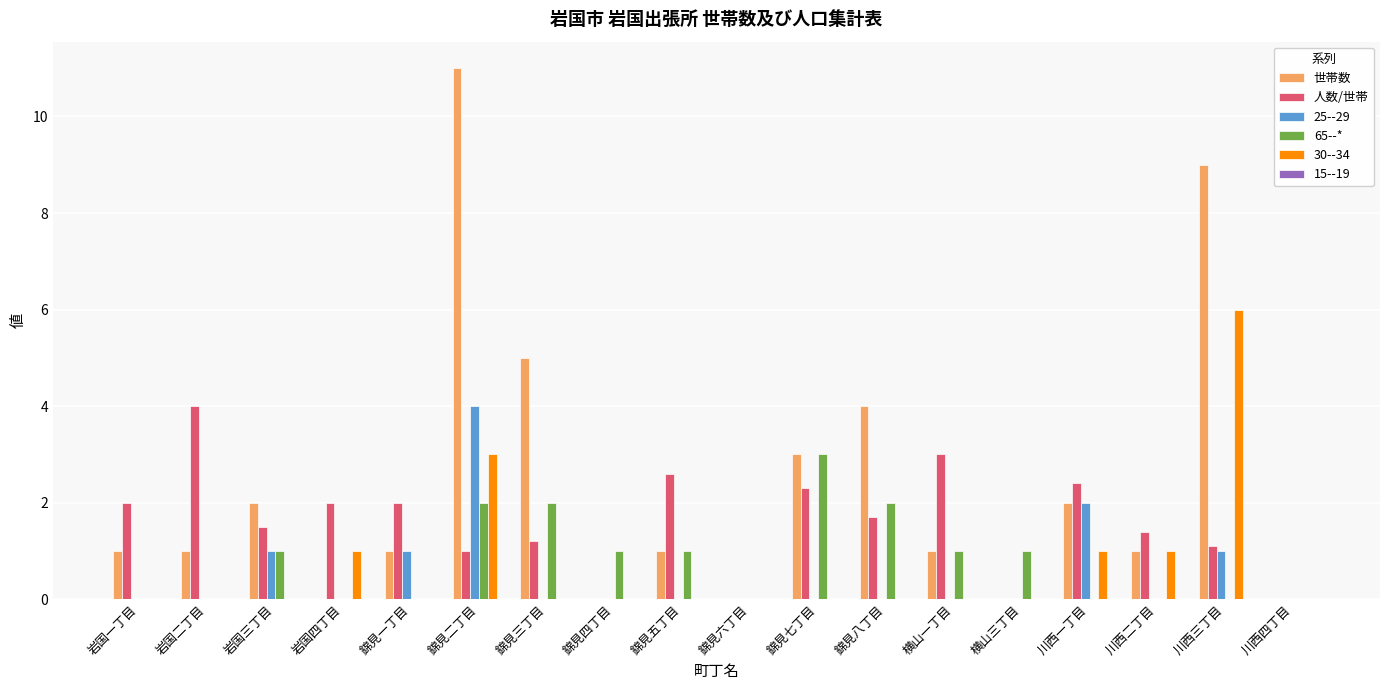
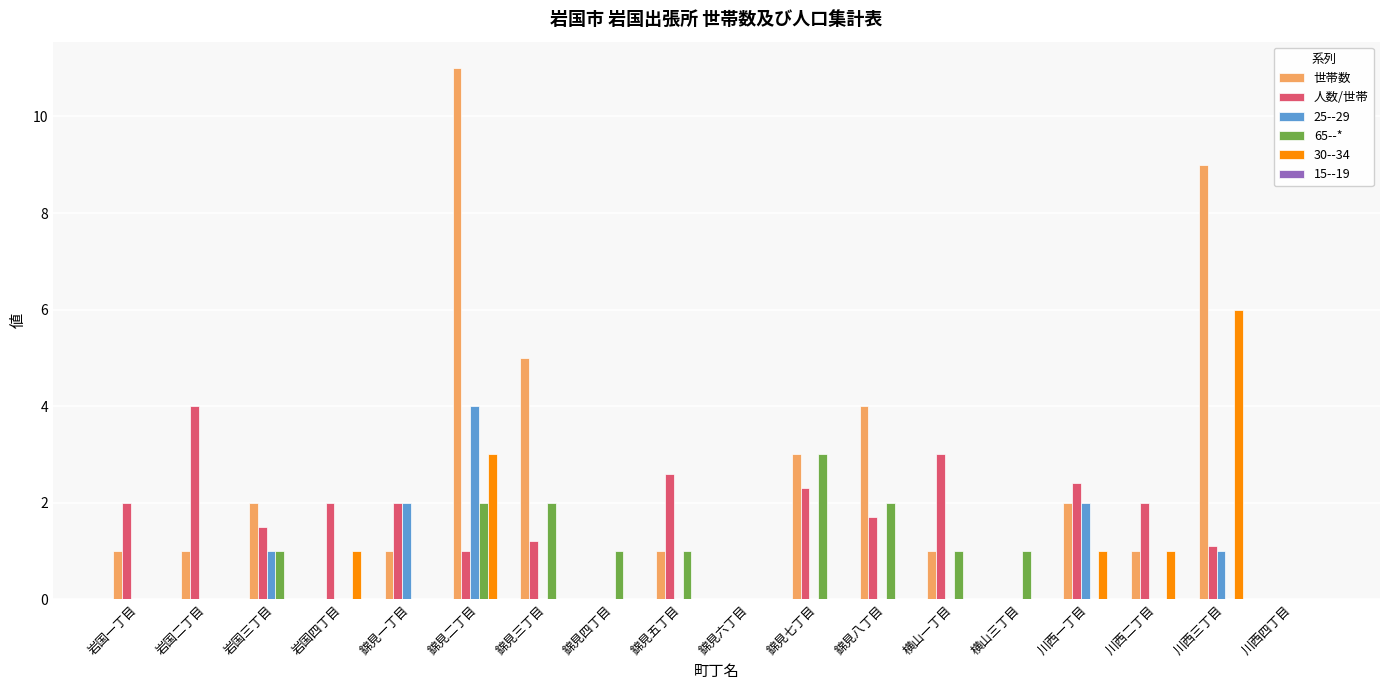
  {
    "世帯数": {
      "岩国一丁目": 1.0,
      "岩国二丁目": 1.0,
      "岩国三丁目": 2.0,
      "岩国四丁目": 0.0,
      "錦見一丁目": 1.0,
      "錦見二丁目": 11.0,
      "錦見三丁目": 5.0,
      "錦見四丁目": 0.0,
      "錦見五丁目": 1.0,
      "錦見六丁目": 0.0,
      "錦見七丁目": 3.0,
      "錦見八丁目": 4.0,
      "横山一丁目": 1.0,
      "横山三丁目": 0.0,
      "川西一丁目": 2.0,
      "川西二丁目": 1.0,
      "川西三丁目": 9.0,
      "川西四丁目": 0.0
    },
    "人数/世帯": {
      "岩国一丁目": 2.0,
      "岩国二丁目": 4.0,
      "岩国三丁目": 1.5,
      "岩国四丁目": 2.0,
      "錦見一丁目": 2.0,
      "錦見二丁目": 1.0,
      "錦見三丁目": 1.2,
      "錦見四丁目": 0.0,
      "錦見五丁目": 2.6,
      "錦見六丁目": 0.0,
      "錦見七丁目": 2.3,
      "錦見八丁目": 1.7,
      "横山一丁目": 3.0,
      "横山三丁目": 0.0,
      "川西一丁目": 2.4,
-     "川西二丁目": 1.4,
+     "川西二丁目": 2.0,
      "川西三丁目": 1.1,
      "川西四丁目": 0.0
    },
    "25--29": {
      "岩国一丁目": 0,
      "岩国二丁目": 0,
      "岩国三丁目": 1,
      "岩国四丁目": 0,
-     "錦見一丁目": 1,
+     "錦見一丁目": 2,
      "錦見二丁目": 4,
      "錦見三丁目": 0,
      "錦見四丁目": 0,
      "錦見五丁目": 0,
      "錦見六丁目": 0,
      "錦見七丁目": 0,
      "錦見八丁目": 0,
      "横山一丁目": 0,
      "横山三丁目": 0,
      "川西一丁目": 2,
      "川西二丁目": 0,
      "川西三丁目": 1,
      "川西四丁目": 0
    },
    "65--*": {
      "岩国一丁目": 0.0,
      "岩国二丁目": 0.0,
      "岩国三丁目": 1.0,
      "岩国四丁目": 0.0,
      "錦見一丁目": 0.0,
      "錦見二丁目": 2.0,
      "錦見三丁目": 2.0,
      "錦見四丁目": 1.0,
      "錦見五丁目": 1.0,
      "錦見六丁目": 0.0,
      "錦見七丁目": 3.0,
      "錦見八丁目": 2.0,
      "横山一丁目": 1.0,
      "横山三丁目": 1.0,
      "川西一丁目": 0.0,
      "川西二丁目": 0.0,
      "川西三丁目": 0.0,
      "川西四丁目": 0.0
    },
    "30--34": {
      "岩国一丁目": 0.0,
      "岩国二丁目": 0.0,
      "岩国三丁目": 0.0,
      "岩国四丁目": 1.0,
      "錦見一丁目": 0.0,
      "錦見二丁目": 3.0,
      "錦見三丁目": 0.0,
      "錦見四丁目": 0.0,
      "錦見五丁目": 0.0,
      "錦見六丁目": 0.0,
      "錦見七丁目": 0.0,
      "錦見八丁目": 0.0,
      "横山一丁目": 0.0,
      "横山三丁目": 0.0,
      "川西一丁目": 1.0,
      "川西二丁目": 1.0,
      "川西三丁目": 6.0,
      "川西四丁目": 0.0
    },
    "15--19": {
      "岩国一丁目": 0.0,
      "岩国二丁目": 0.0,
      "岩国三丁目": 0.0,
      "岩国四丁目": 0.0,
      "錦見一丁目": 0.0,
      "錦見二丁目": 0.0,
      "錦見三丁目": 0.0,
      "錦見四丁目": 0.0,
      "錦見五丁目": 0.0,
      "錦見六丁目": 0.0,
      "錦見七丁目": 0.0,
      "錦見八丁目": 0.0,
      "横山一丁目": 0.0,
      "横山三丁目": 0.0,
      "川西一丁目": 0.0,
      "川西二丁目": 0.0,
      "川西三丁目": 0.0,
      "川西四丁目": 0.0
    }
  }
